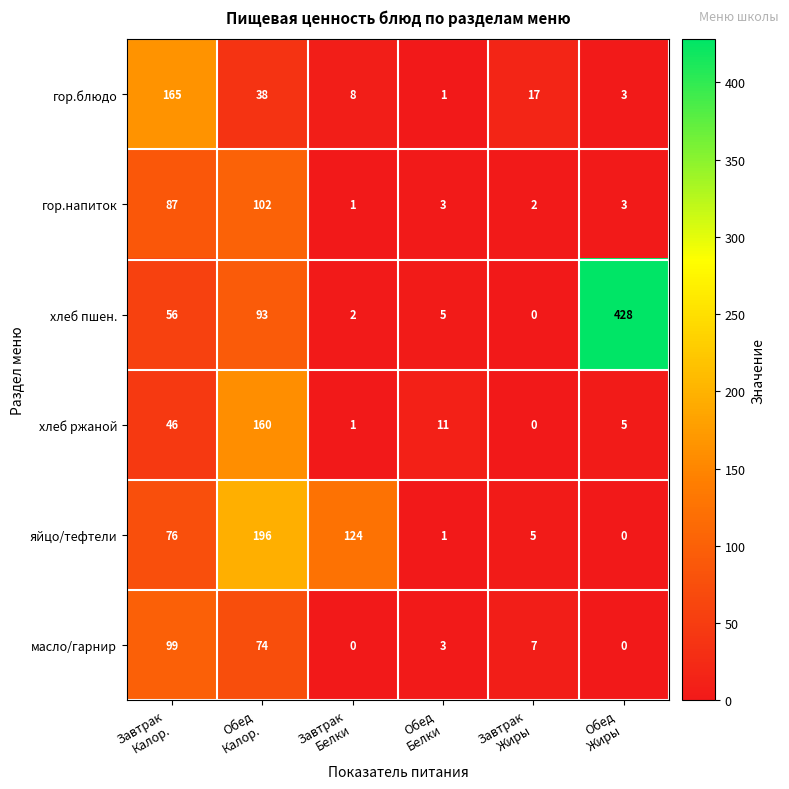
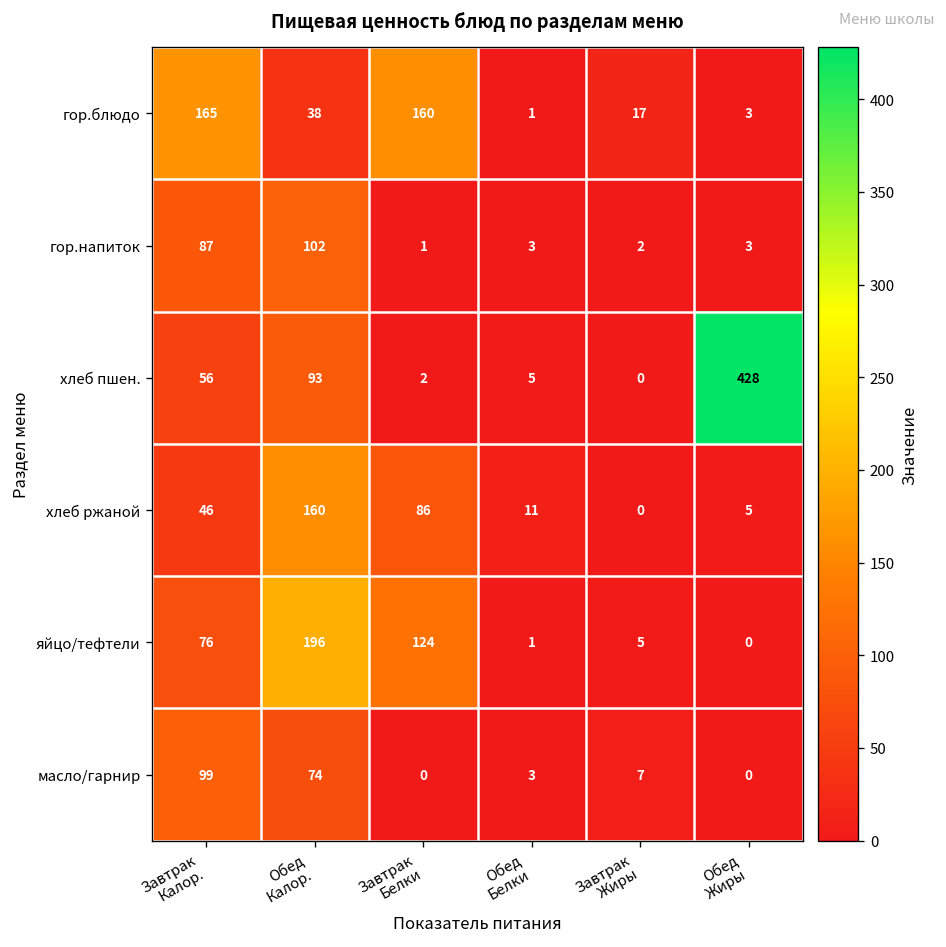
  {
    "гор.блюдо": {
      "Завтрак Калор.": 165,
      "Обед Калор.": 38,
-     "Завтрак Белки": 8,
+     "Завтрак Белки": 160,
      "Обед Белки": 1,
      "Завтрак Жиры": 17,
      "Обед Жиры": 3
    },
    "гор.напиток": {
      "Завтрак Калор.": 87,
      "Обед Калор.": 102,
      "Завтрак Белки": 1,
      "Обед Белки": 3,
      "Завтрак Жиры": 2,
      "Обед Жиры": 3
    },
    "хлеб пшен.": {
      "Завтрак Калор.": 56,
      "Обед Калор.": 93,
      "Завтрак Белки": 2,
      "Обед Белки": 5,
      "Завтрак Жиры": 0,
      "Обед Жиры": 428
    },
    "хлеб ржаной": {
      "Завтрак Калор.": 46,
      "Обед Калор.": 160,
-     "Завтрак Белки": 1,
+     "Завтрак Белки": 86,
      "Обед Белки": 11,
      "Завтрак Жиры": 0,
      "Обед Жиры": 5
    },
    "яйцо/тефтели": {
      "Завтрак Калор.": 76,
      "Обед Калор.": 196,
      "Завтрак Белки": 124,
      "Обед Белки": 1,
      "Завтрак Жиры": 5,
      "Обед Жиры": 0
    },
    "масло/гарнир": {
      "Завтрак Калор.": 99,
      "Обед Калор.": 74,
      "Завтрак Белки": 0,
      "Обед Белки": 3,
      "Завтрак Жиры": 7,
      "Обед Жиры": 0
    }
  }
